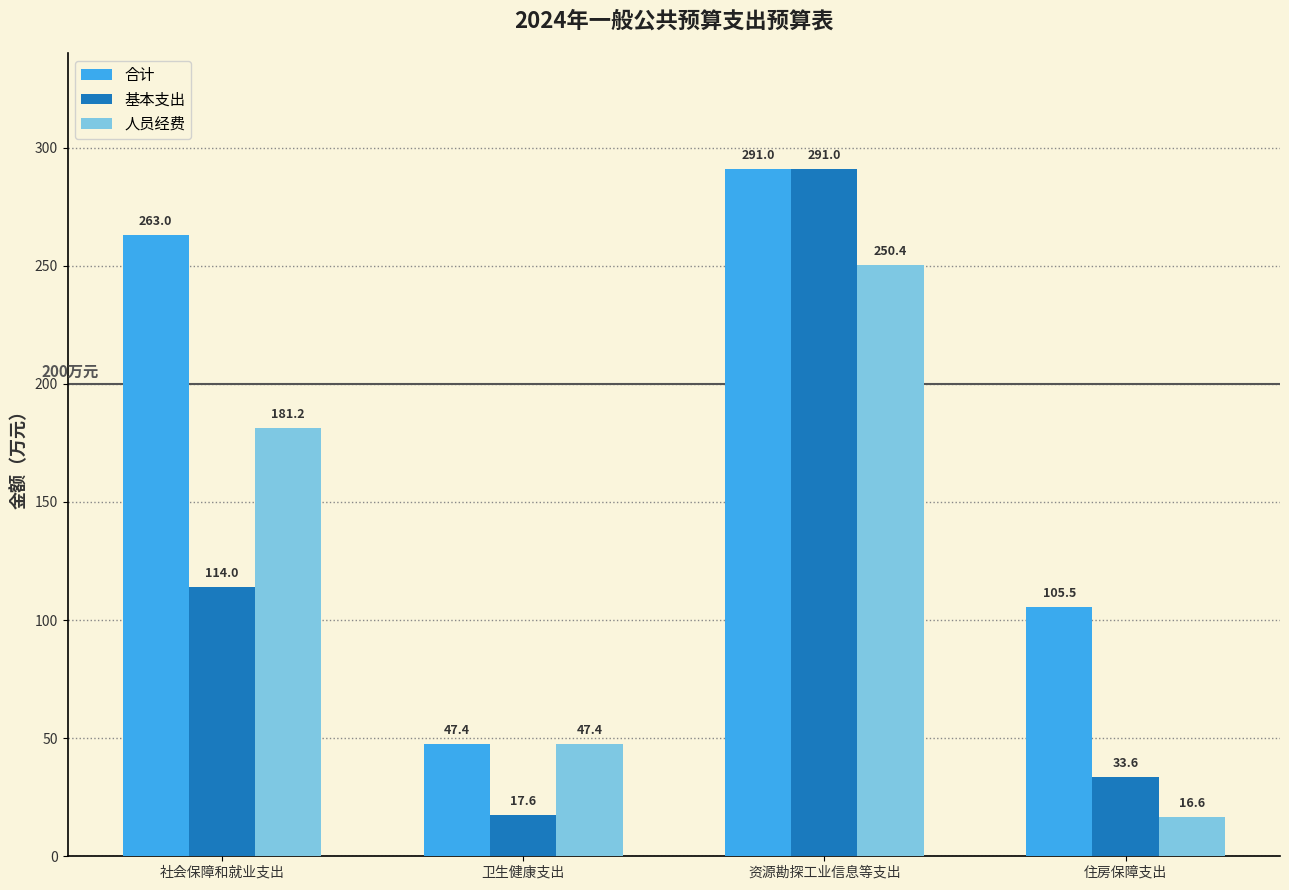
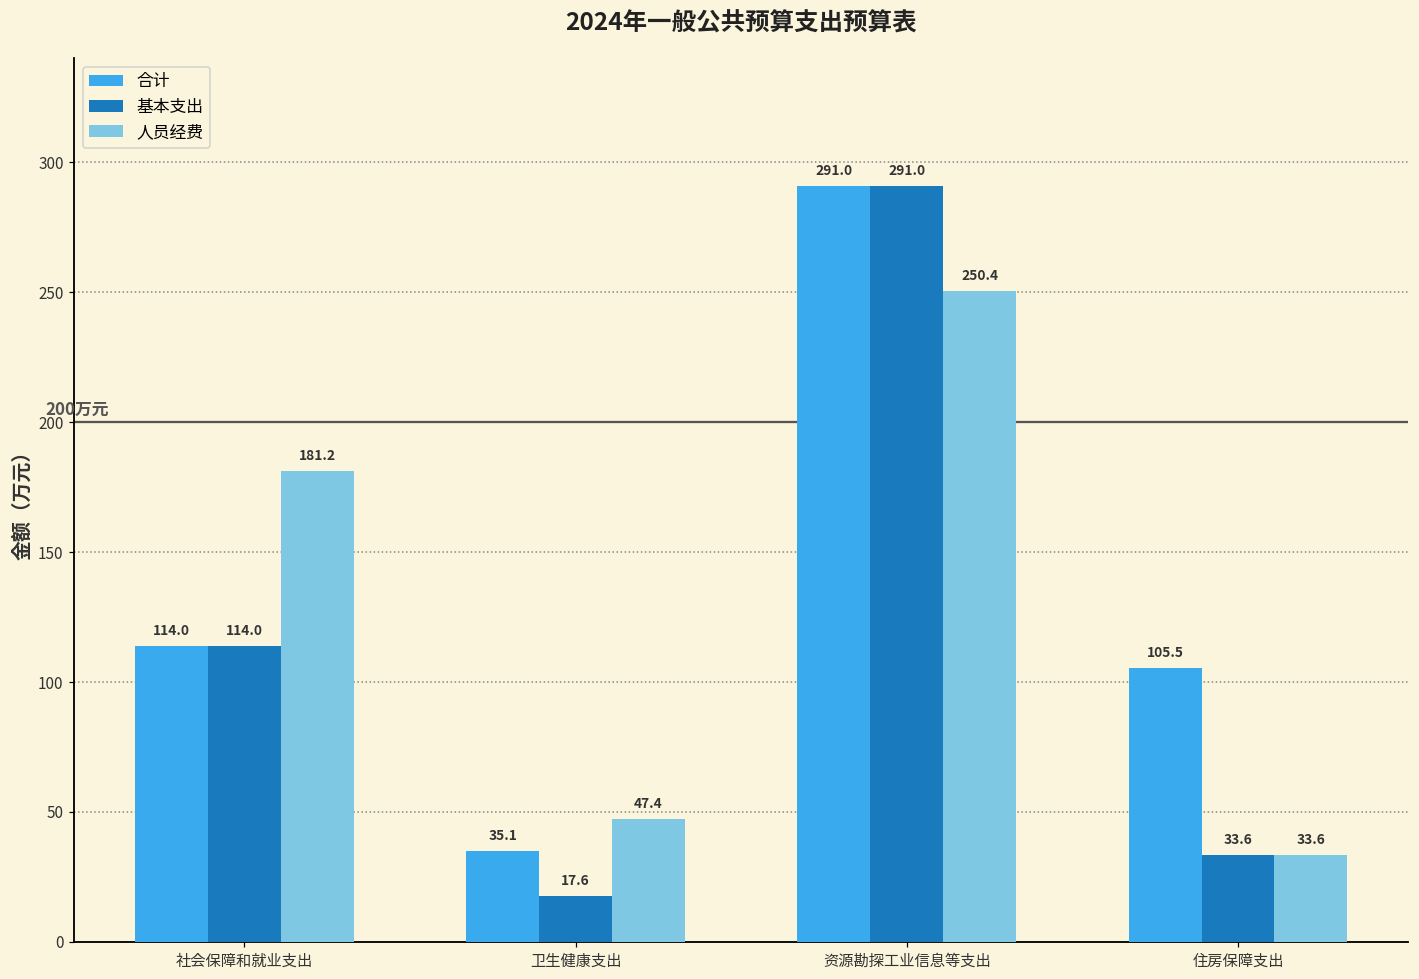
  {
    "合计": {
-     "社会保障和就业支出": 263.0,
-     "卫生健康支出": 47.4,
+     "社会保障和就业支出": 114.0,
+     "卫生健康支出": 35.1,
      "资源勘探工业信息等支出": 291.0,
      "住房保障支出": 105.5
    },
    "基本支出": {
      "社会保障和就业支出": 114.0,
      "卫生健康支出": 17.6,
      "资源勘探工业信息等支出": 291.0,
      "住房保障支出": 33.6
    },
    "人员经费": {
      "社会保障和就业支出": 181.2,
      "卫生健康支出": 47.4,
      "资源勘探工业信息等支出": 250.4,
-     "住房保障支出": 16.6
+     "住房保障支出": 33.6
    }
  }
